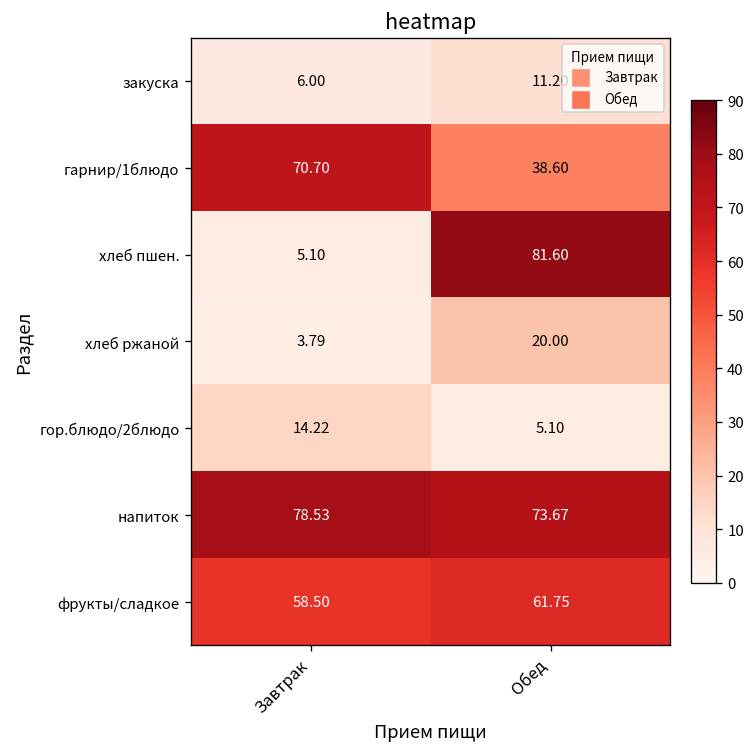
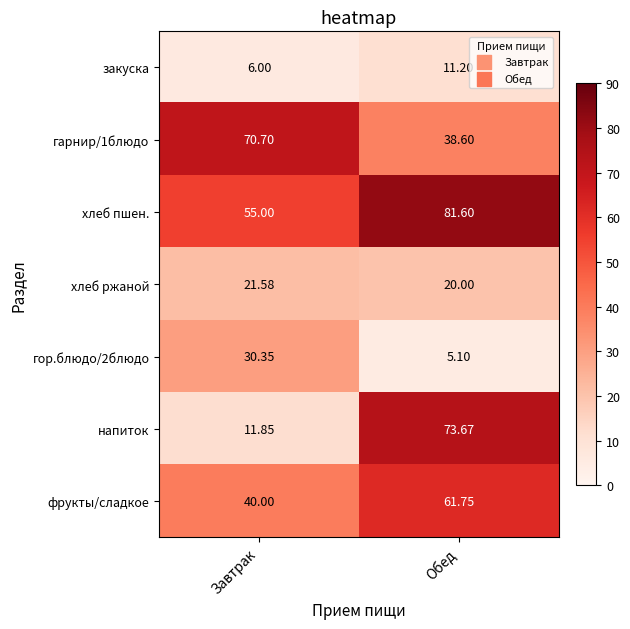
  {
    "закуска": {
      "Завтрак": 6.00
    },
    "гарнир/1блюдо": {
      "Завтрак": 70.70,
      "Обед": 38.60
    },
    "хлеб пшен.": {
-     "Завтрак": 5.10,
+     "Завтрак": 55.00,
      "Обед": 81.60
    },
    "хлеб ржаной": {
-     "Завтрак": 3.79,
+     "Завтрак": 21.58,
      "Обед": 20.00
    },
    "гор.блюдо/2блюдо": {
-     "Завтрак": 14.22,
+     "Завтрак": 30.35,
      "Обед": 5.10
    },
    "напиток": {
-     "Завтрак": 78.53,
+     "Завтрак": 11.85,
      "Обед": 73.67
    },
    "фрукты/сладкое": {
-     "Завтрак": 58.50,
+     "Завтрак": 40.00,
      "Обед": 61.75
    }
  }
